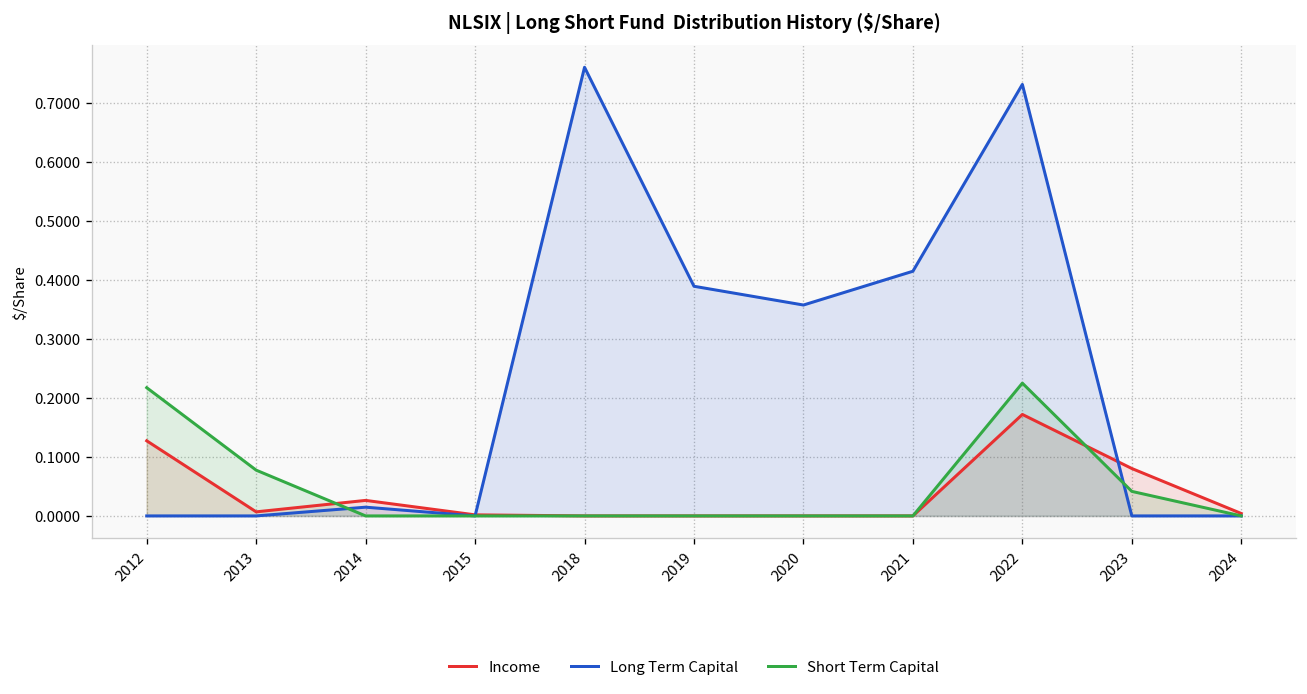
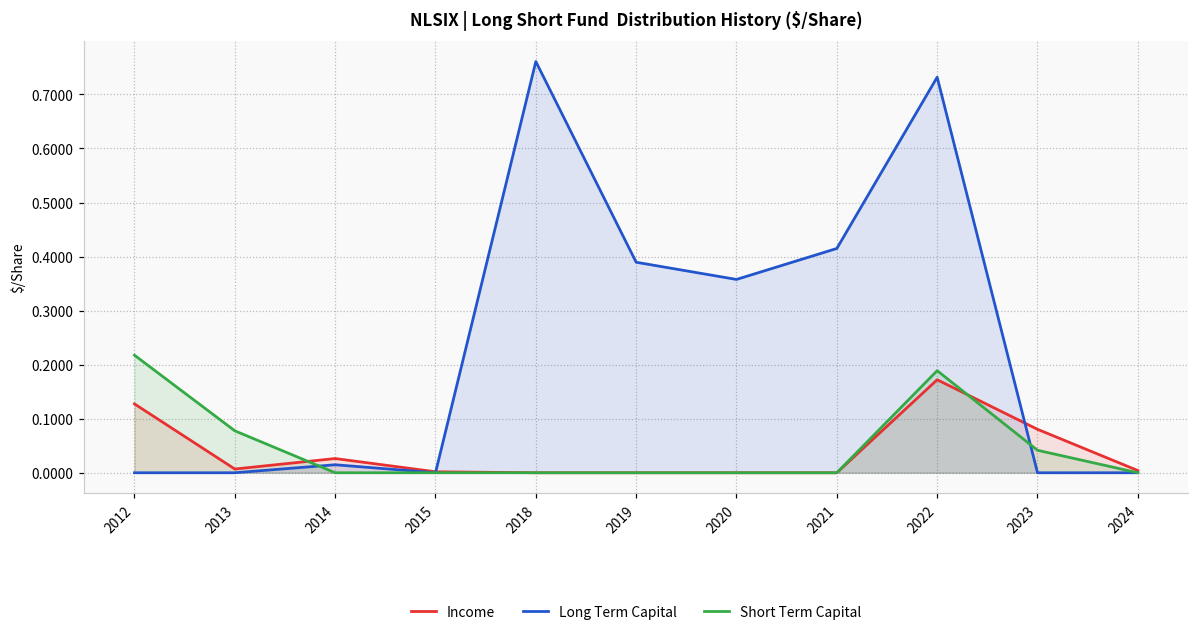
  {
    "Income": {
      "2012": 0.13,
      "2013": 0.01,
      "2014": 0.03,
      "2022": 0.17,
      "2023": 0.08
    },
    "Long Term Capital": {
      "2012": 0.00,
      "2013": 0.00,
      "2014": 0.01,
      "2018": 0.76,
      "2019": 0.39,
      "2020": 0.36,
      "2021": 0.42,
      "2022": 0.73,
      "2023": 0.00
    },
    "Short Term Capital": {
      "2012": 0.22,
      "2013": 0.08,
      "2014": 0.00,
-     "2022": 0.23,
+     "2022": 0.19,
      "2023": 0.04
    }
  }
